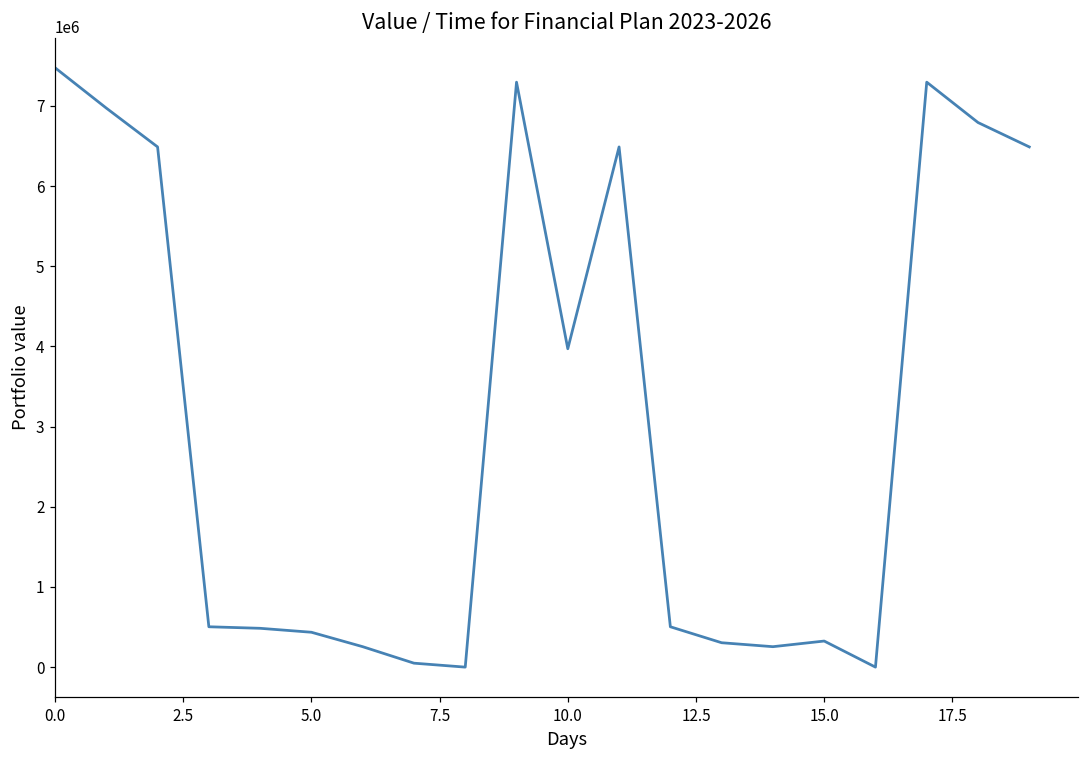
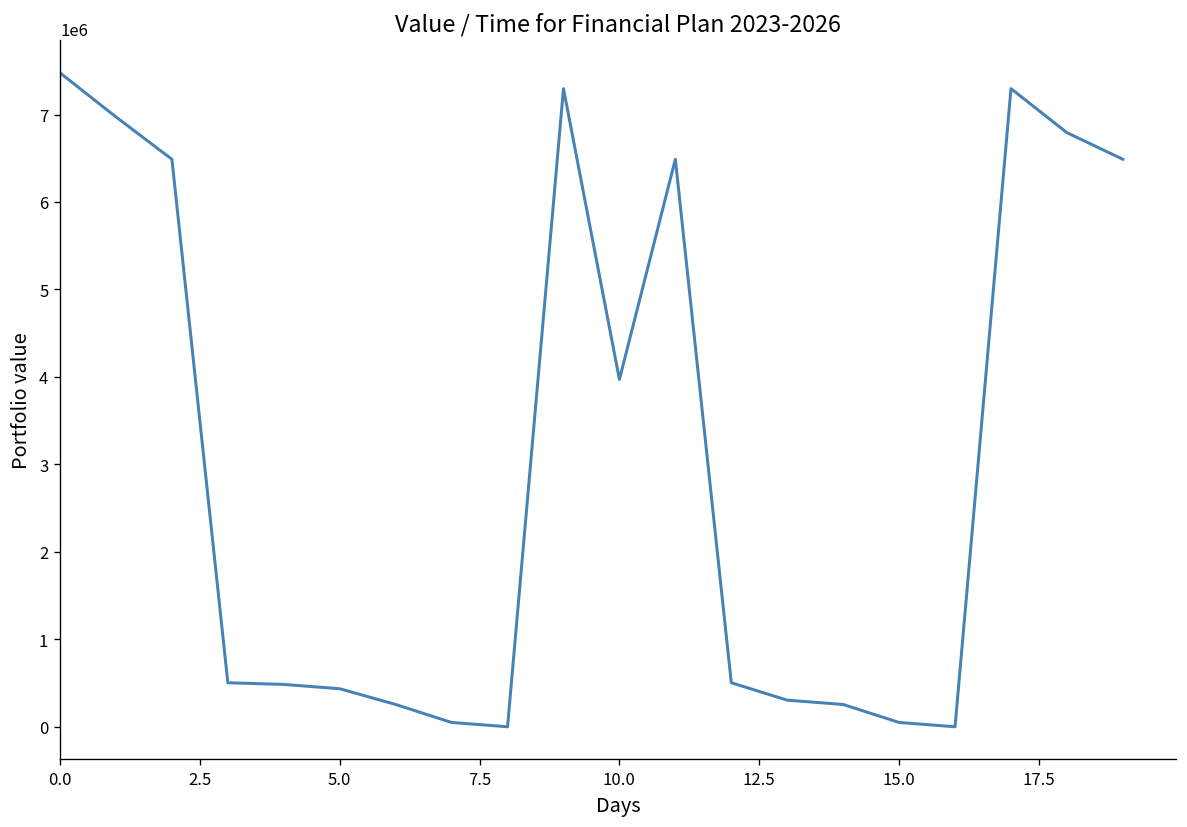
  {
    "0.0": 7500000,
    "5.0": 400000,
    "10.0": 4000000,
-   "15.0": 300000
+   "15.0": 0
  }
